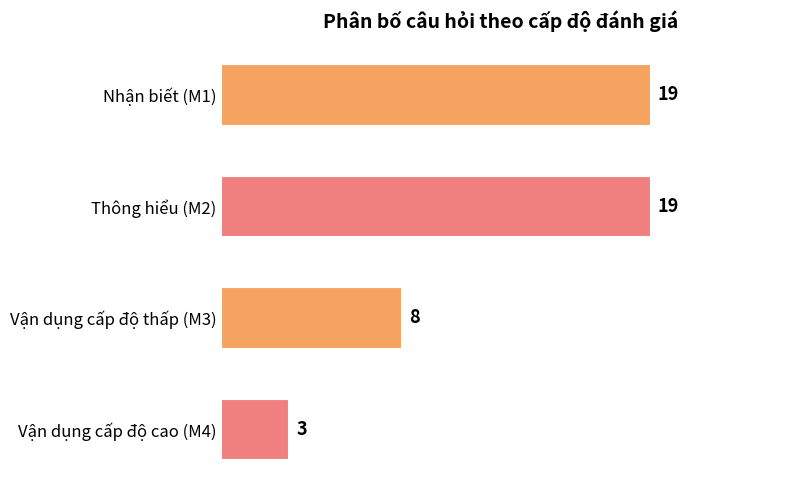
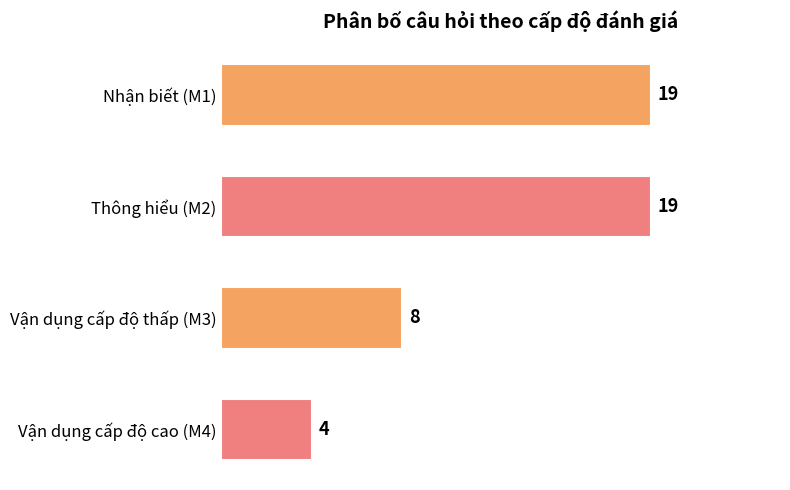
  {
    "Nhận biết (M1)": 19,
    "Thông hiểu (M2)": 19,
    "Vận dụng cấp độ thấp (M3)": 8,
-   "Vận dụng cấp độ cao (M4)": 3
+   "Vận dụng cấp độ cao (M4)": 4
  }
